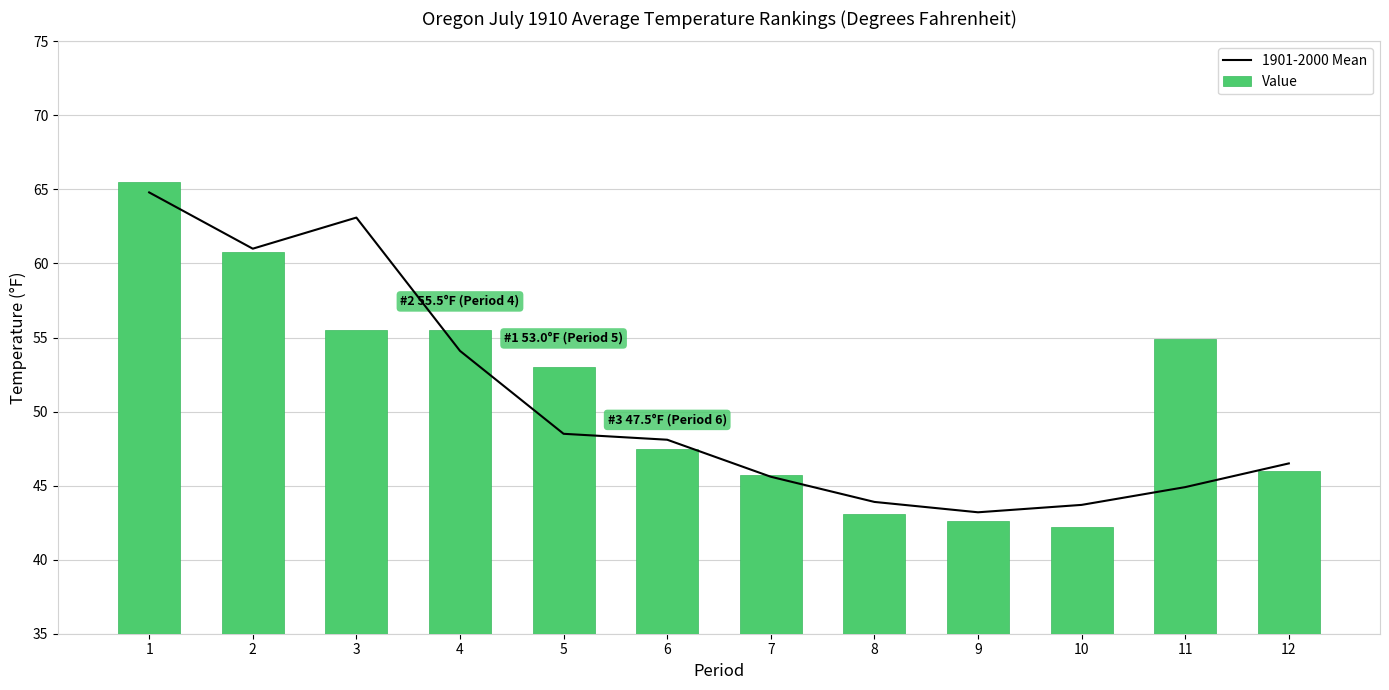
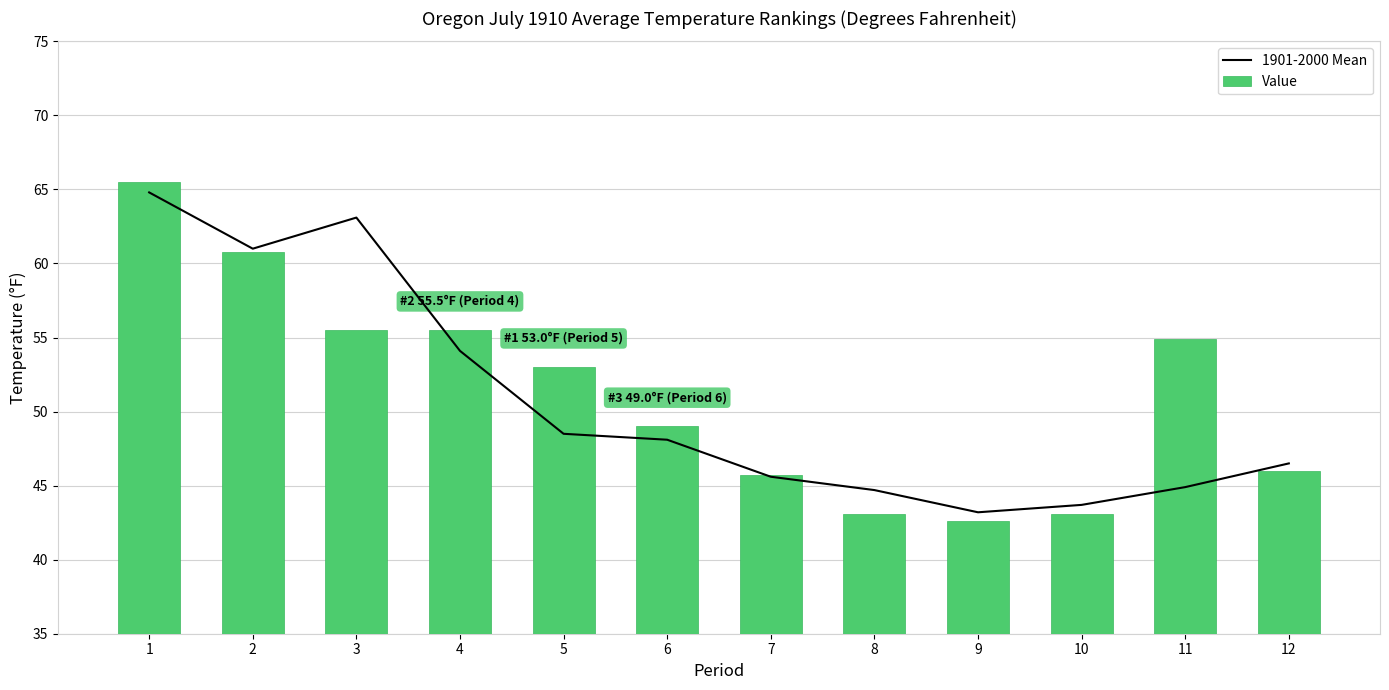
  {
    "1901-2000 Mean": {
      "1": "64.8",
      "2": "61.0",
      "3": "63.1",
      "4": "54.1",
      "5": "48.5",
      "6": "48.1",
      "7": "45.6",
-     "8": "43.9",
+     "8": "44.7",
      "9": "43.2",
      "10": "43.7",
      "11": "44.9",
      "12": "46.5"
    },
    "Value": {
-     "6": "47.5°F",
-     "10": "42.2"
+     "6": "49.0°F",
+     "10": "43.1"
    }
  }
